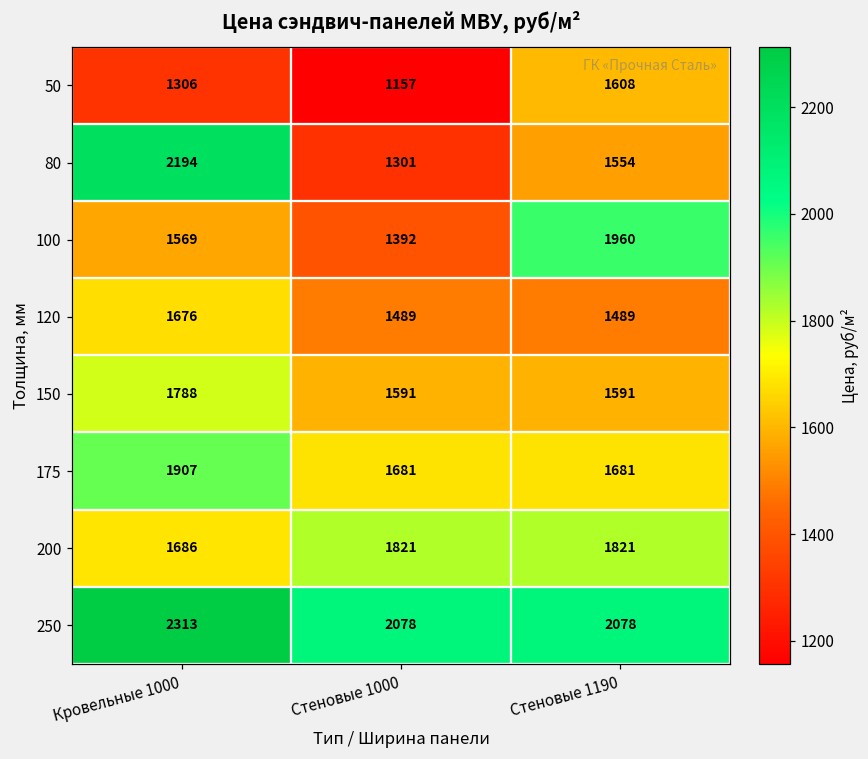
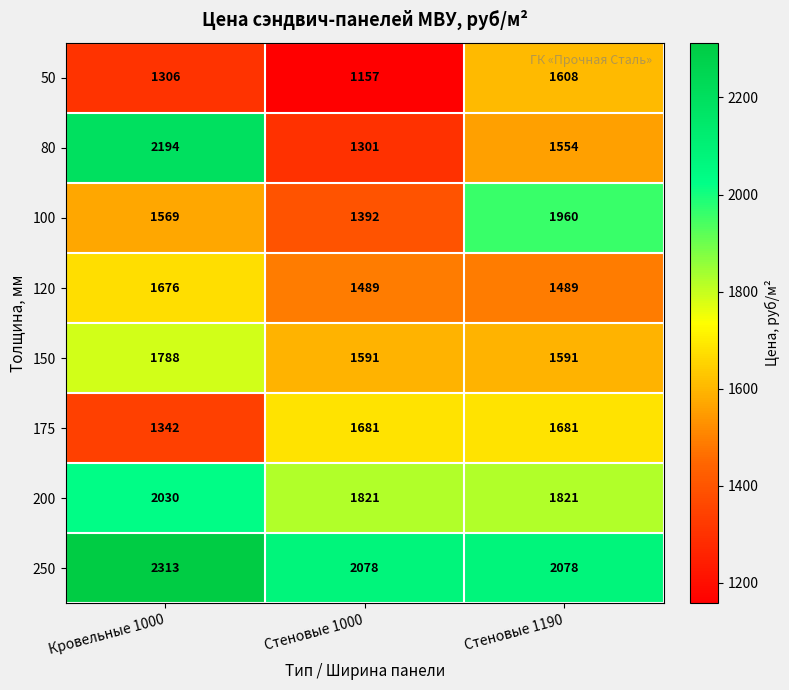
  {
    "50": {
      "Кровельные 1000": 1306,
      "Стеновые 1000": 1157
    },
    "80": {
      "Кровельные 1000": 2194,
      "Стеновые 1000": 1301,
      "Стеновые 1190": 1554
    },
    "100": {
      "Кровельные 1000": 1569,
      "Стеновые 1000": 1392,
      "Стеновые 1190": 1960
    },
    "120": {
      "Кровельные 1000": 1676,
      "Стеновые 1000": 1489,
      "Стеновые 1190": 1489
    },
    "150": {
      "Кровельные 1000": 1788,
      "Стеновые 1000": 1591,
      "Стеновые 1190": 1591
    },
    "175": {
-     "Кровельные 1000": 1907,
+     "Кровельные 1000": 1342,
      "Стеновые 1000": 1681,
      "Стеновые 1190": 1681
    },
    "200": {
-     "Кровельные 1000": 1686,
+     "Кровельные 1000": 2030,
      "Стеновые 1000": 1821,
      "Стеновые 1190": 1821
    },
    "250": {
      "Кровельные 1000": 2313,
      "Стеновые 1000": 2078,
      "Стеновые 1190": 2078
    }
  }
